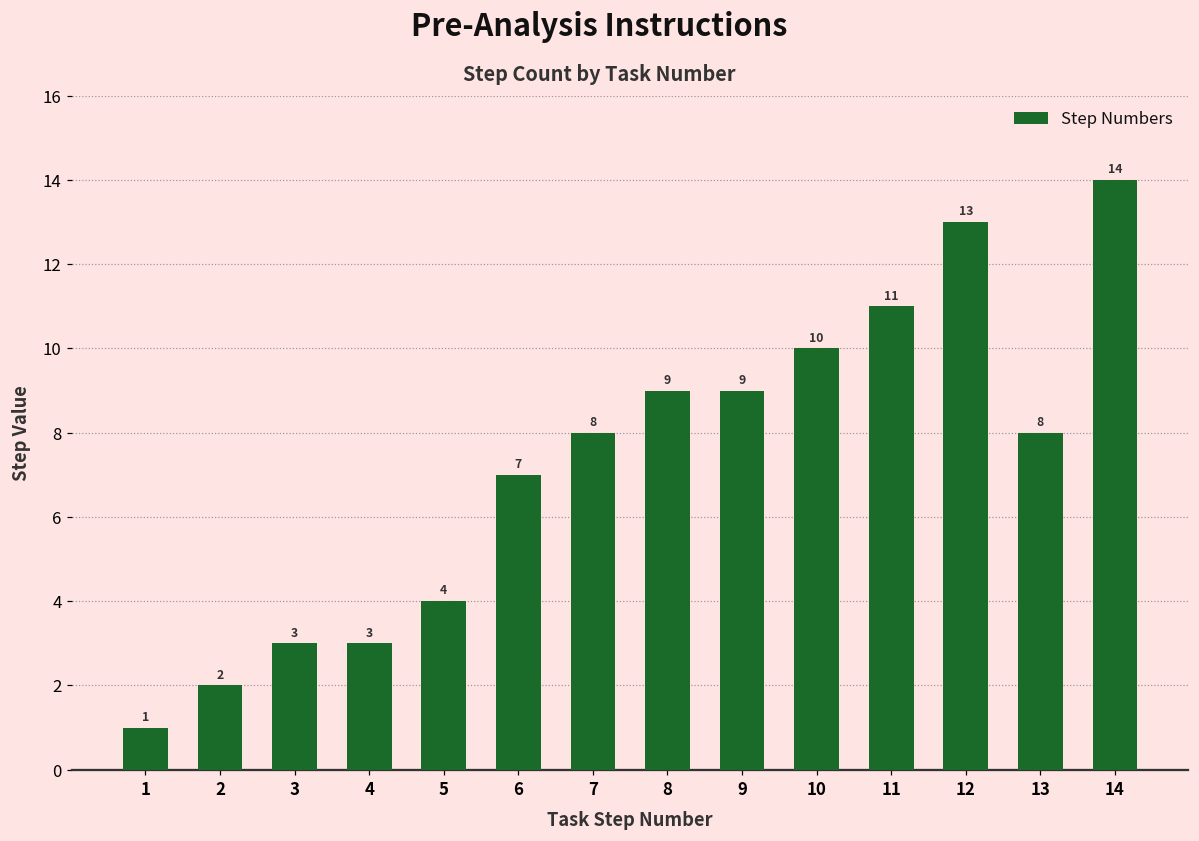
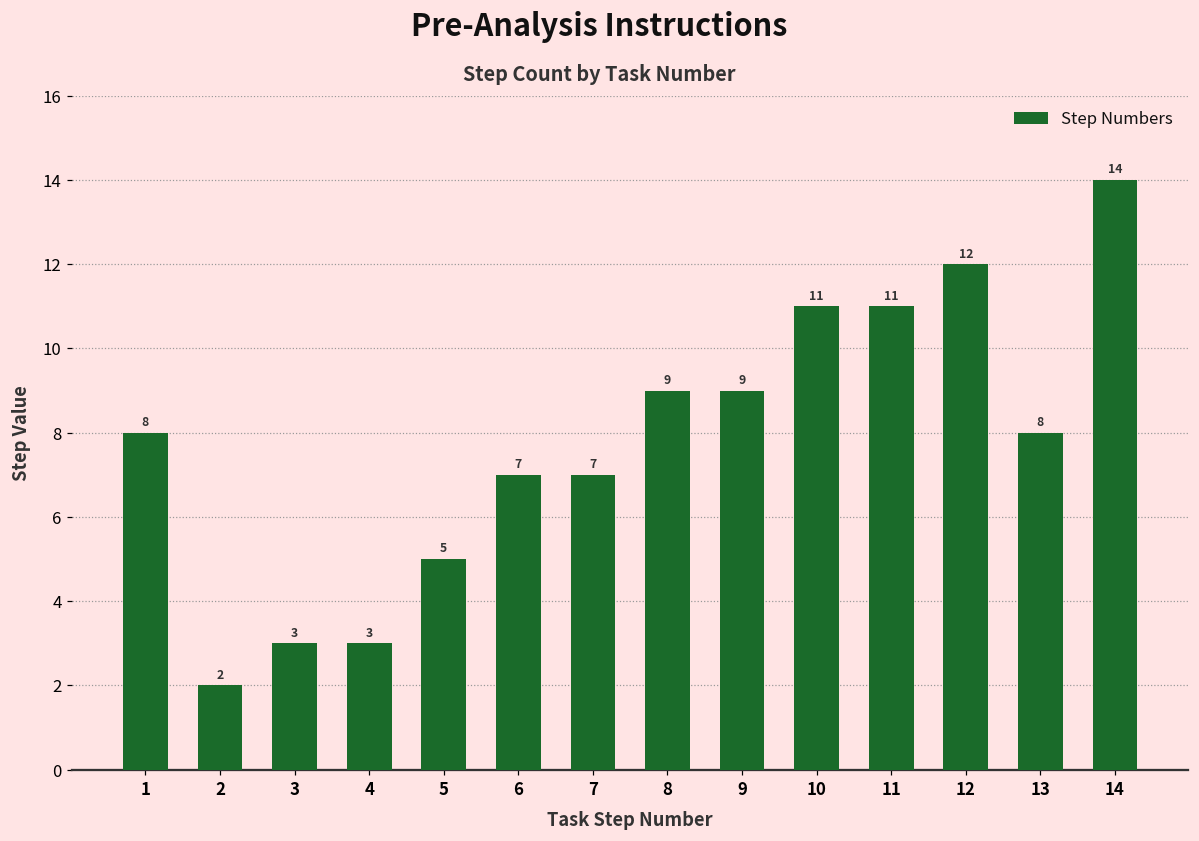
  {
-   "1": 1,
+   "1": 8,
    "2": 2,
    "3": 3,
    "4": 3,
-   "5": 4,
+   "5": 5,
    "6": 7,
-   "7": 8,
+   "7": 7,
    "8": 9,
    "9": 9,
-   "10": 10,
+   "10": 11,
    "11": 11,
-   "12": 13,
+   "12": 12,
    "13": 8,
    "14": 14
  }
